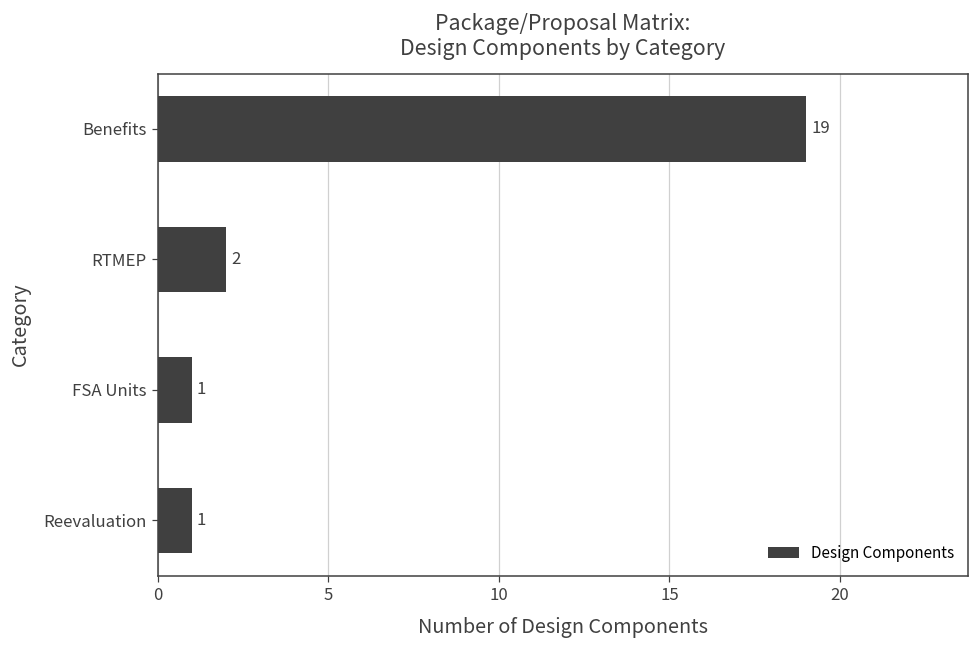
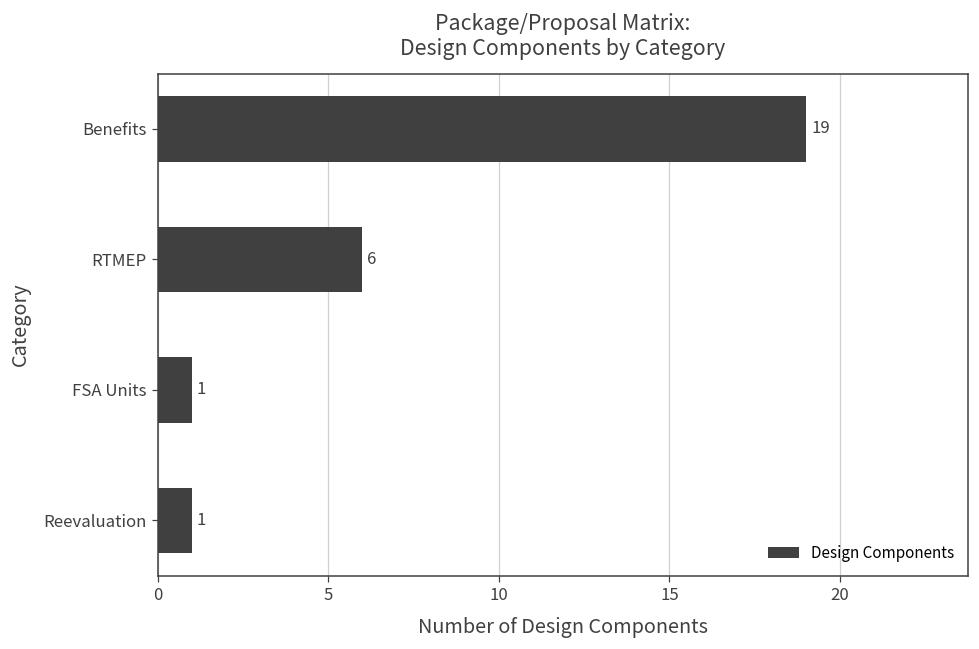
  {
    "Benefits": 19,
-   "RTMEP": 2,
+   "RTMEP": 6,
    "FSA Units": 1,
    "Reevaluation": 1
  }
